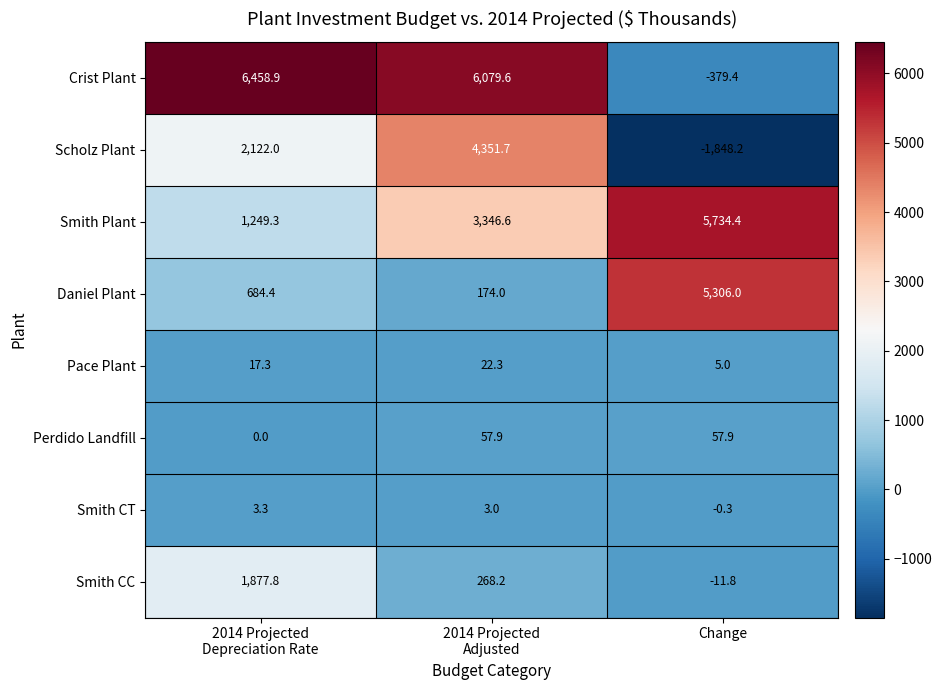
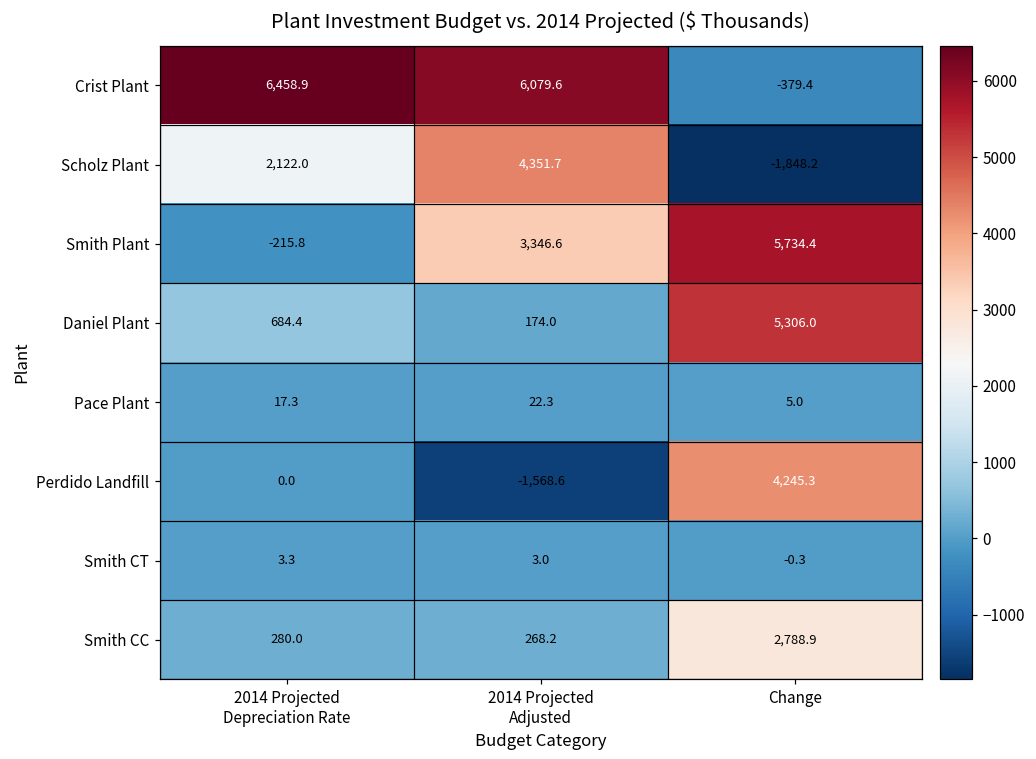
  {
    "Crist Plant": {
      "2014 Projected Depreciation Rate": "6,458.9",
      "2014 Projected Adjusted": "6,079.6",
      "Change": "-379.4"
    },
    "Scholz Plant": {
      "2014 Projected Depreciation Rate": "2,122.0",
      "2014 Projected Adjusted": "4,351.7",
      "Change": "-1,848.2"
    },
    "Smith Plant": {
-     "2014 Projected Depreciation Rate": "1,249.3",
+     "2014 Projected Depreciation Rate": "-215.8",
      "2014 Projected Adjusted": "3,346.6",
      "Change": "5,734.4"
    },
    "Daniel Plant": {
      "2014 Projected Depreciation Rate": "684.4",
      "2014 Projected Adjusted": "174.0",
      "Change": "5,306.0"
    },
    "Pace Plant": {
      "2014 Projected Depreciation Rate": "17.3",
      "2014 Projected Adjusted": "22.3",
      "Change": "5.0"
    },
    "Perdido Landfill": {
      "2014 Projected Depreciation Rate": "0.0",
-     "2014 Projected Adjusted": "57.9",
-     "Change": "57.9"
+     "2014 Projected Adjusted": "-1,568.6",
+     "Change": "4,245.3"
    },
    "Smith CT": {
      "2014 Projected Depreciation Rate": "3.3",
      "2014 Projected Adjusted": "3.0",
      "Change": "-0.3"
    },
    "Smith CC": {
-     "2014 Projected Depreciation Rate": "1,877.8",
+     "2014 Projected Depreciation Rate": "280.0",
      "2014 Projected Adjusted": "268.2",
-     "Change": "-11.8"
+     "Change": "2,788.9"
    }
  }
